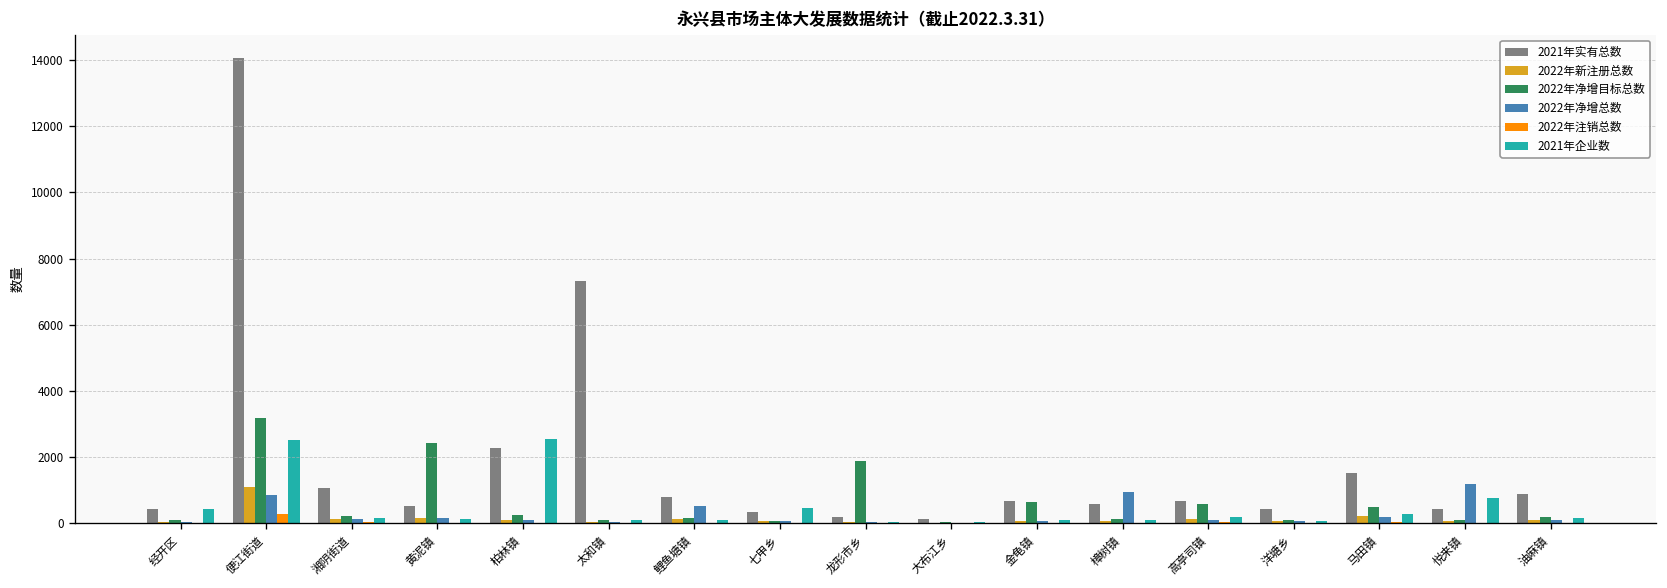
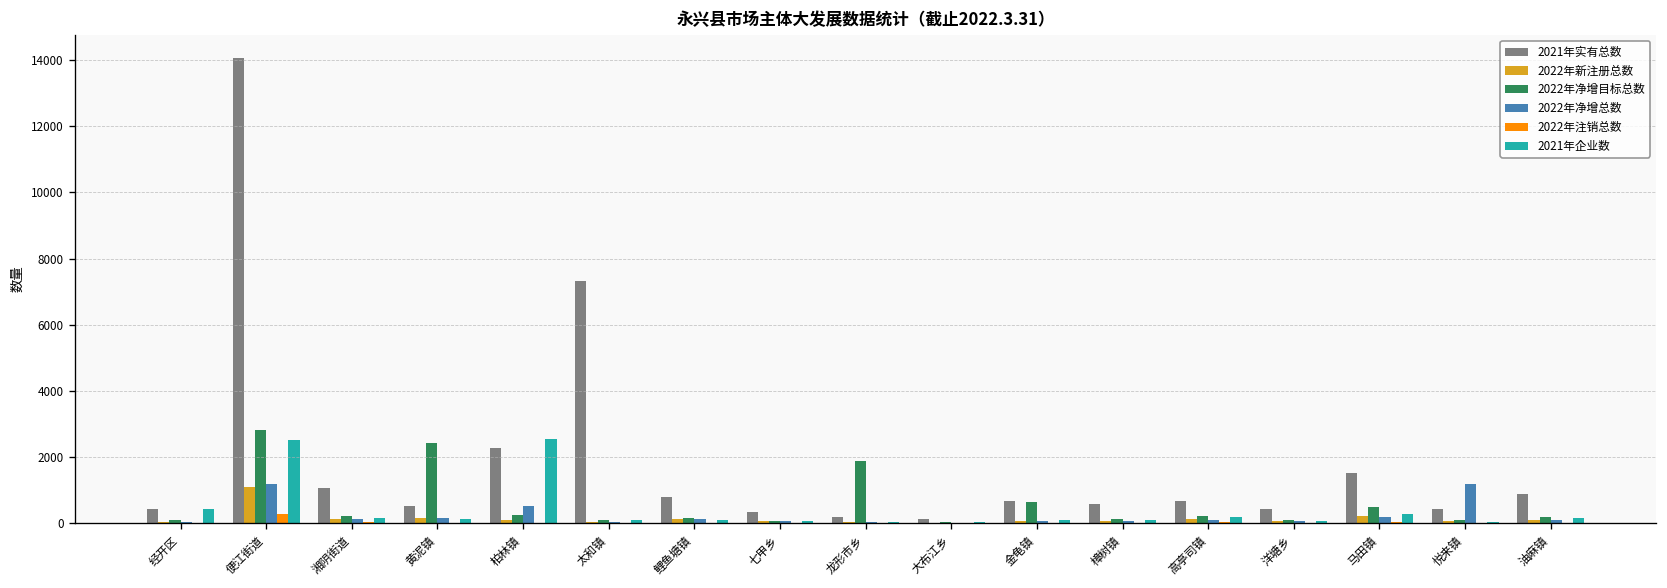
  {
    "2021年实有总数": {
      "经开区": 400,
      "便江街道": 14100,
      "湘阴街道": 1100,
      "黄泥镇": 500,
      "柏林镇": 2300,
      "太和镇": 7300,
      "鲤鱼塘镇": 800,
      "七甲乡": 300,
      "龙形市乡": 200,
      "大布江乡": 100,
      "金龟镇": 700,
      "樟树镇": 600,
      "高亭司镇": 700,
      "洋塘乡": 400,
      "马田镇": 1500,
      "悦来镇": 400,
      "油麻镇": 900
    },
    "2022年净增目标总数": {
-     "便江街道": 3200,
+     "便江街道": 2800,
      "湘阴街道": 200,
      "黄泥镇": 2400,
      "柏林镇": 200,
      "鲤鱼塘镇": 200,
      "龙形市乡": 1900,
      "金龟镇": 600,
      "樟树镇": 100,
-     "高亭司镇": 600,
+     "高亭司镇": 200,
      "马田镇": 500,
      "油麻镇": 200
    },
    "2022年净增总数": {
-     "便江街道": 800,
+     "便江街道": 1200,
      "湘阴街道": 100,
      "黄泥镇": 100,
-     "柏林镇": 100,
-     "鲤鱼塘镇": 500,
-     "樟树镇": 900,
+     "柏林镇": 500,
+     "鲤鱼塘镇": 100,
+     "樟树镇": 100,
      "高亭司镇": 100,
      "马田镇": 200,
      "悦来镇": 1200
    },
    "2021年企业数": {
      "经开区": 400,
      "便江街道": 2500,
      "湘阴街道": 100,
      "黄泥镇": 100,
      "柏林镇": 2500,
-     "七甲乡": 400,
+     "七甲乡": 0,
      "樟树镇": 100,
      "高亭司镇": 200,
      "马田镇": 300,
-     "悦来镇": 800,
+     "悦来镇": 0,
      "油麻镇": 100
    }
  }
